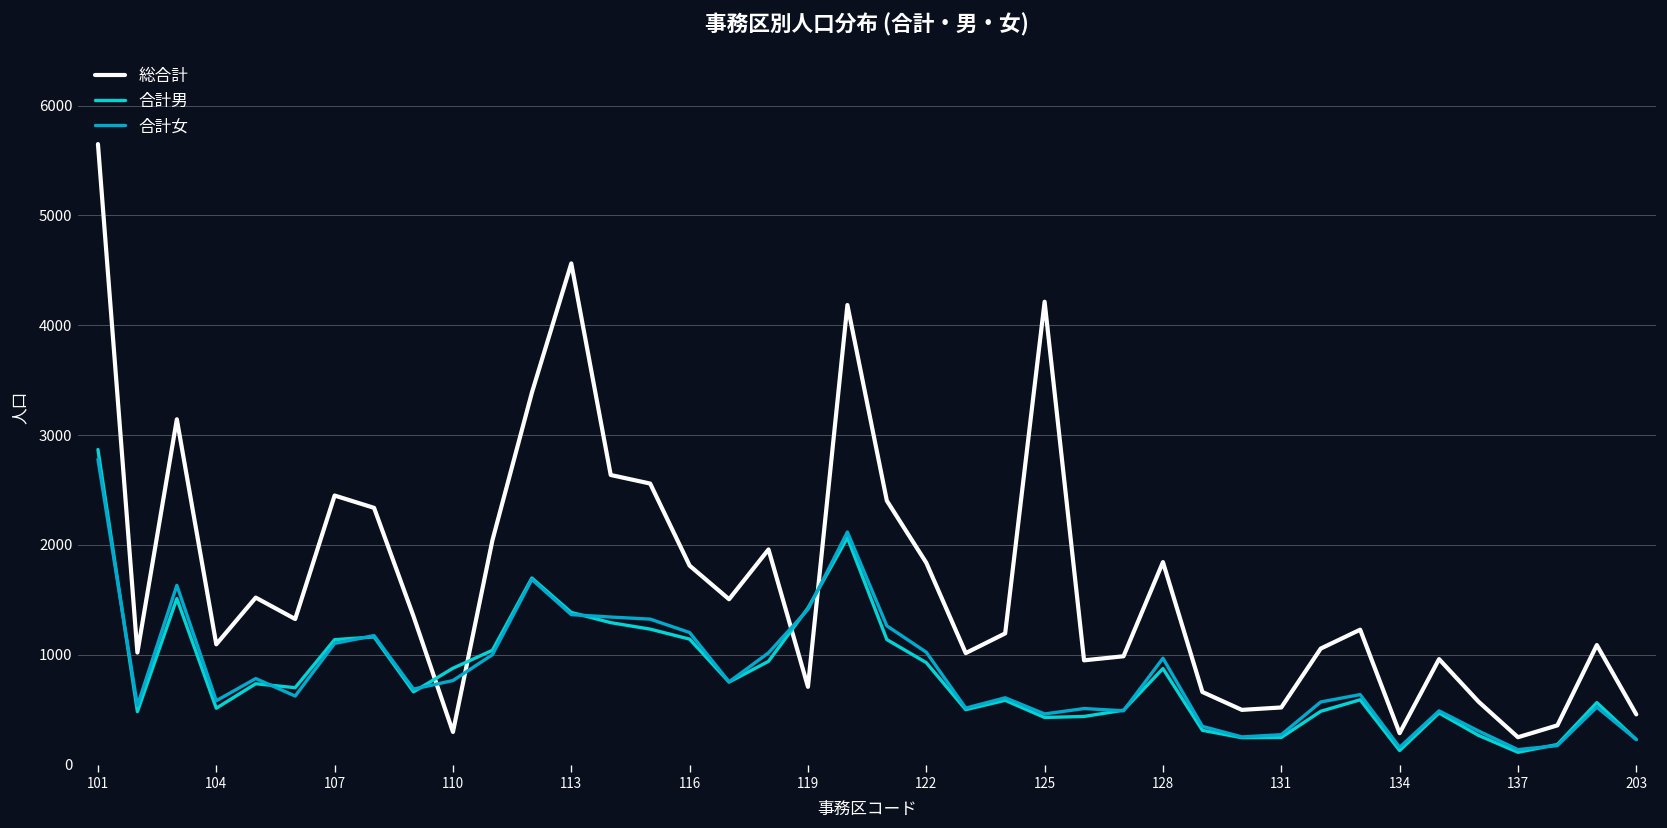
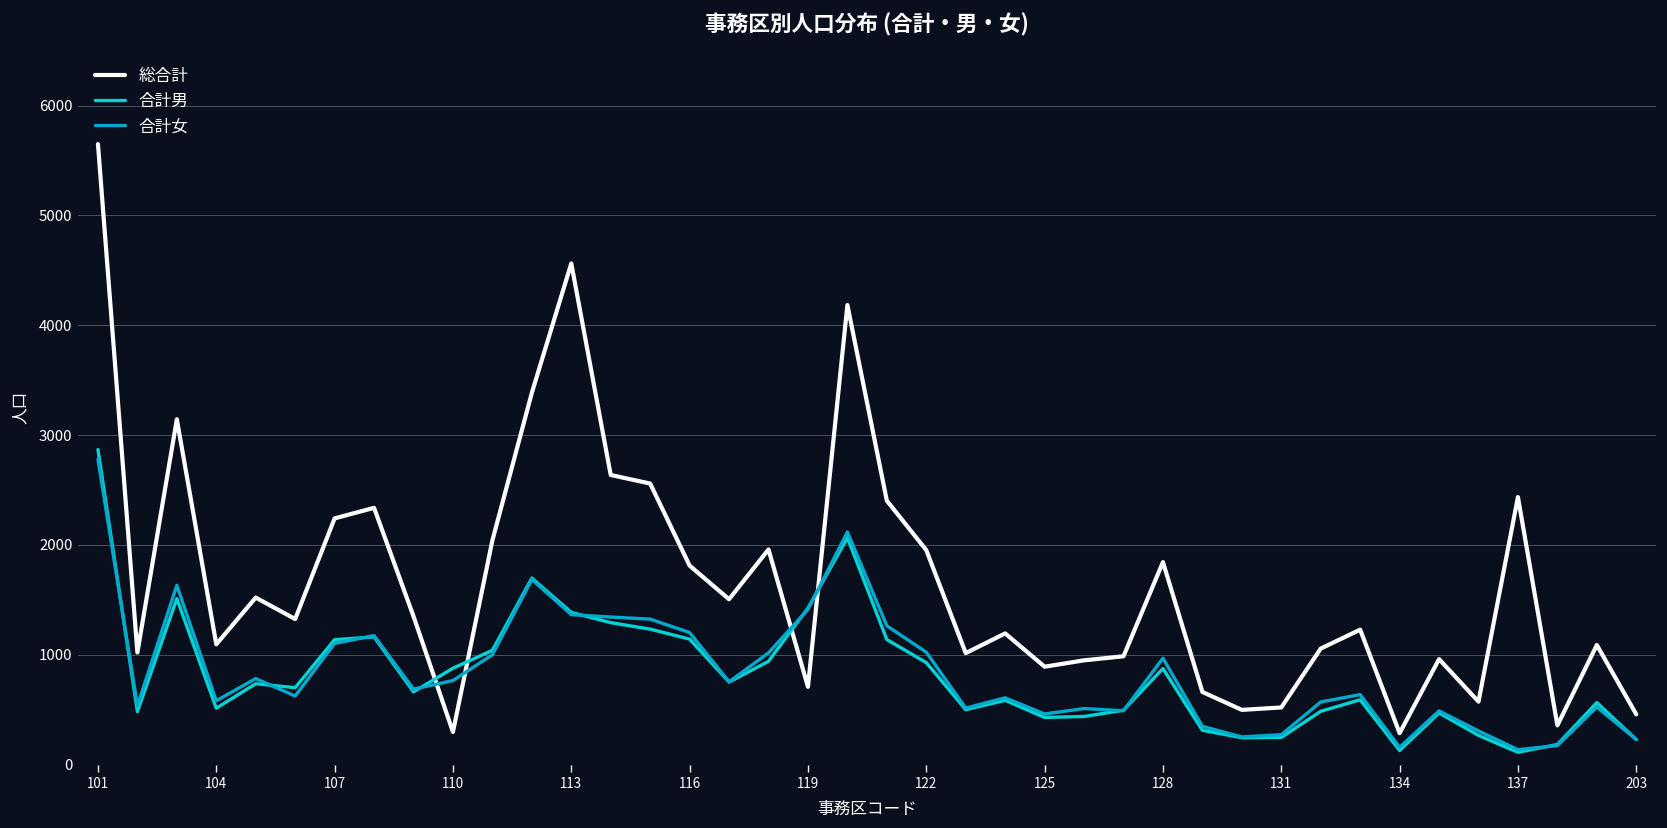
  {
    "総合計": {
      "101": 5600,
      "104": 1100,
-     "107": 2500,
+     "107": 2200,
      "110": 300,
      "113": 4600,
      "116": 1800,
      "119": 700,
-     "122": 1800,
-     "125": 4200,
+     "122": 2000,
+     "125": 900,
      "128": 1800,
      "131": 500,
      "134": 300,
-     "137": 300,
+     "137": 2400,
      "203": 500
    }
  }
